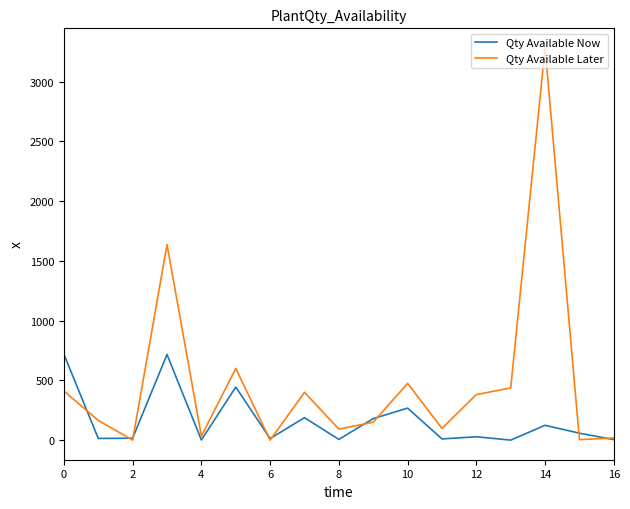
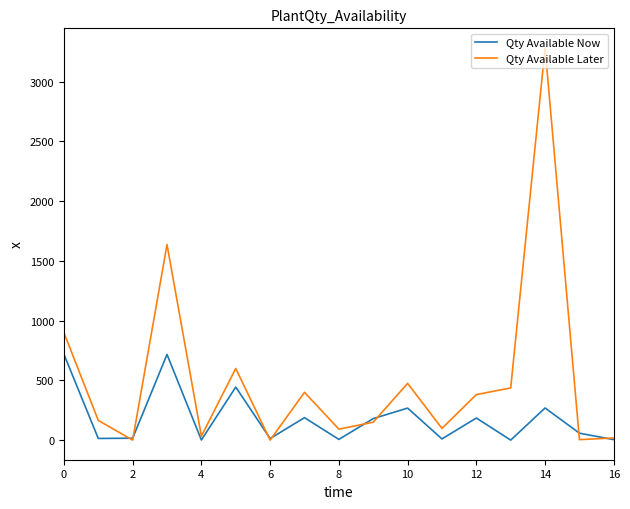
  {
    "Qty Available Now": {
      "0": 720,
      "4": 0,
      "8": 10,
      "10": 270,
-     "12": 30,
-     "14": 120
+     "12": 190,
+     "14": 270
    },
    "Qty Available Later": {
-     "0": 410,
+     "0": 900,
      "4": 30,
      "8": 90,
      "10": 480,
      "12": 380
    }
  }
